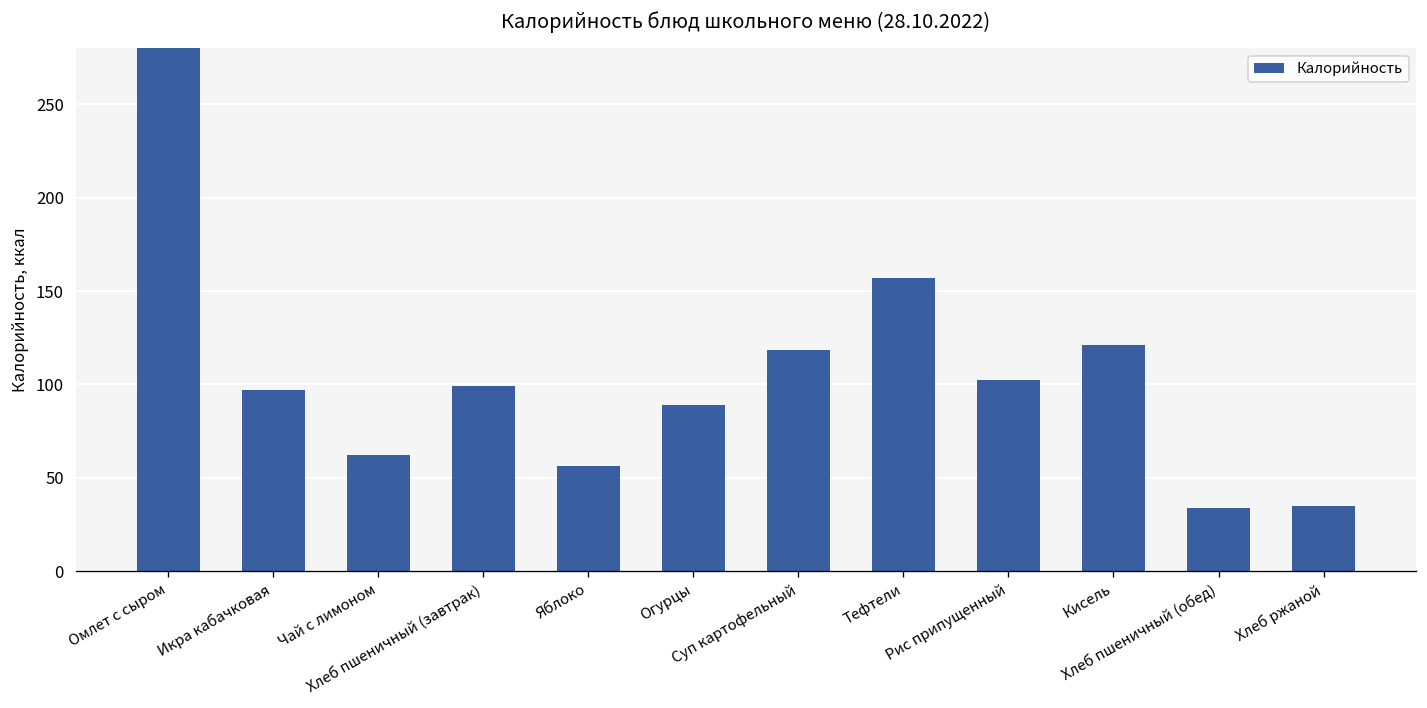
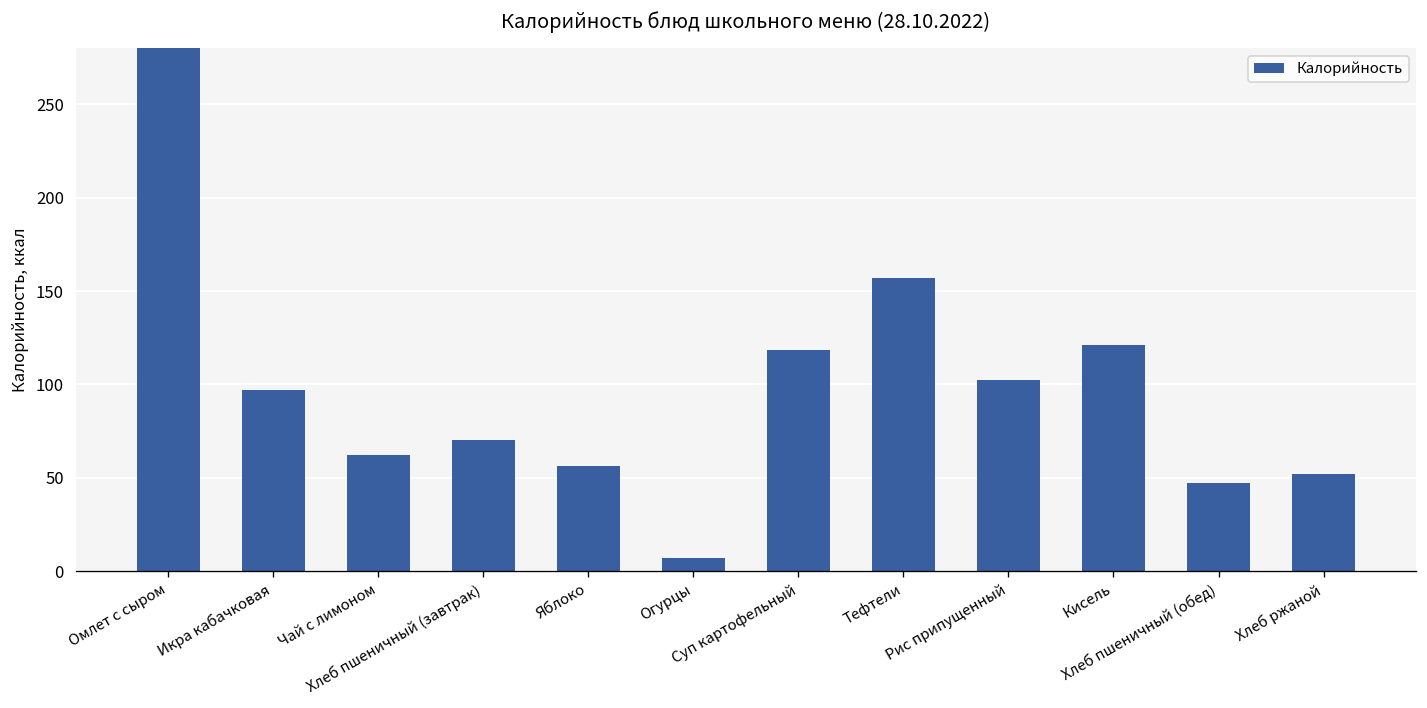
  {
    "Икра кабачковая": 97,
    "Чай с лимоном": 62,
-   "Хлеб пшеничный (завтрак)": 99,
+   "Хлеб пшеничный (завтрак)": 71,
    "Яблоко": 56,
-   "Огурцы": 89,
+   "Огурцы": 7,
    "Суп картофельный": 118,
    "Тефтели": 157,
    "Рис припущенный": 102,
    "Кисель": 121,
-   "Хлеб пшеничный (обед)": 34,
-   "Хлеб ржаной": 35
+   "Хлеб пшеничный (обед)": 47,
+   "Хлеб ржаной": 52
  }
